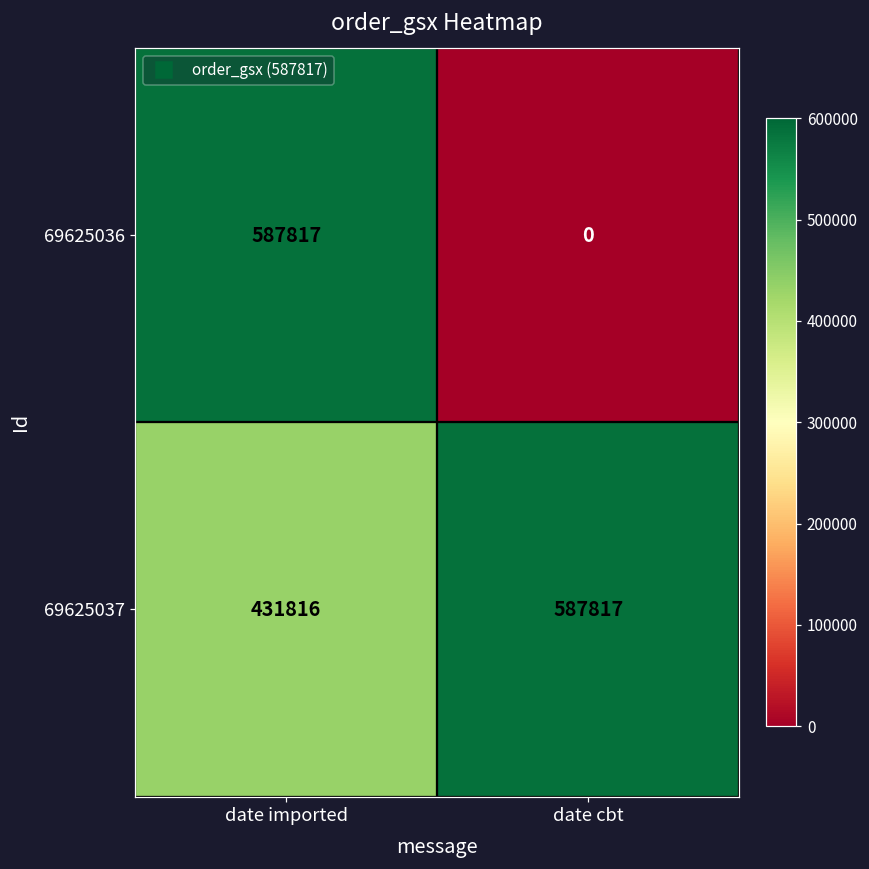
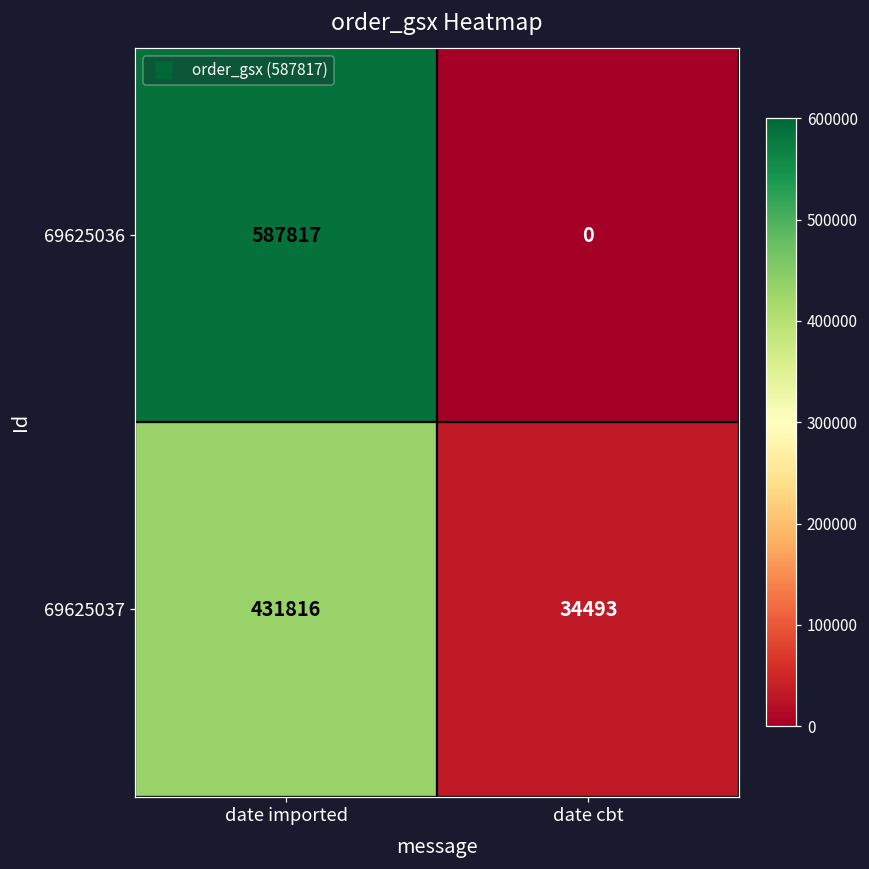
  {
    "69625036": {
      "date imported": 587817,
      "date cbt": 0
    },
    "69625037": {
      "date imported": 431816,
-     "date cbt": 587817
+     "date cbt": 34493
    }
  }
